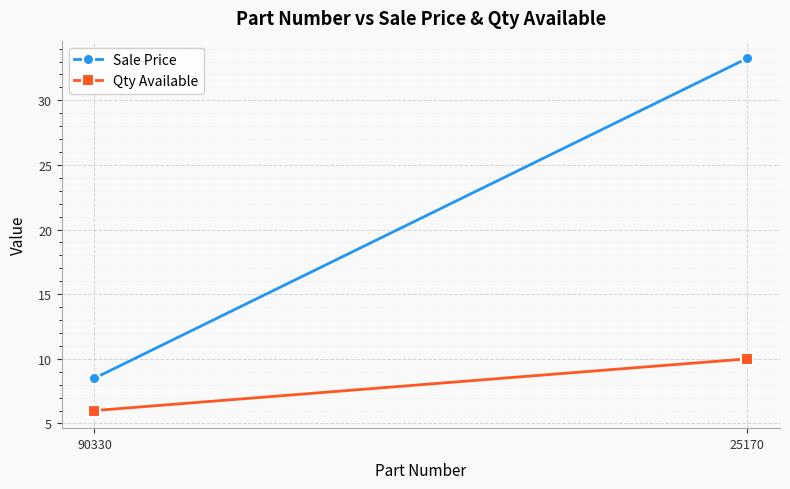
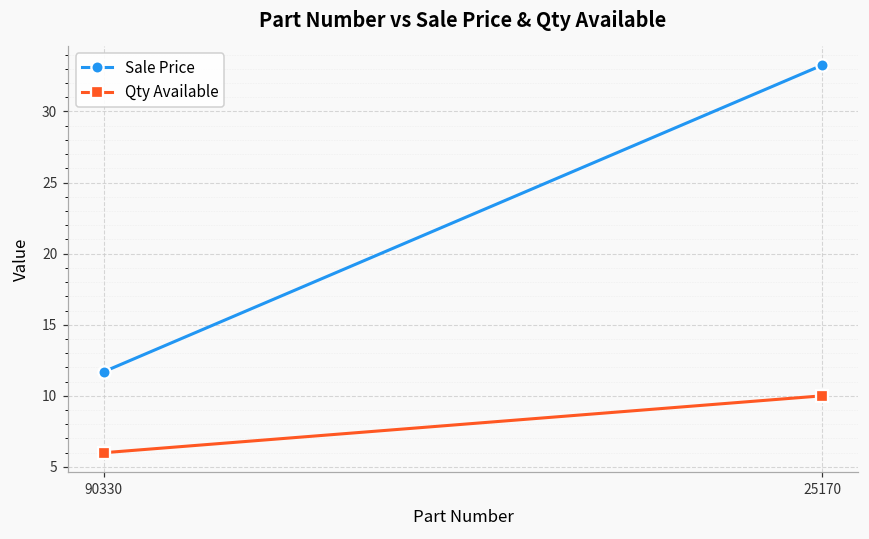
  {
    "Sale Price": {
-     "90330": 8.5,
+     "90330": 11.7,
      "25170": 33.3
    },
    "Qty Available": {
      "90330": 6.0,
      "25170": 10.0
    }
  }
